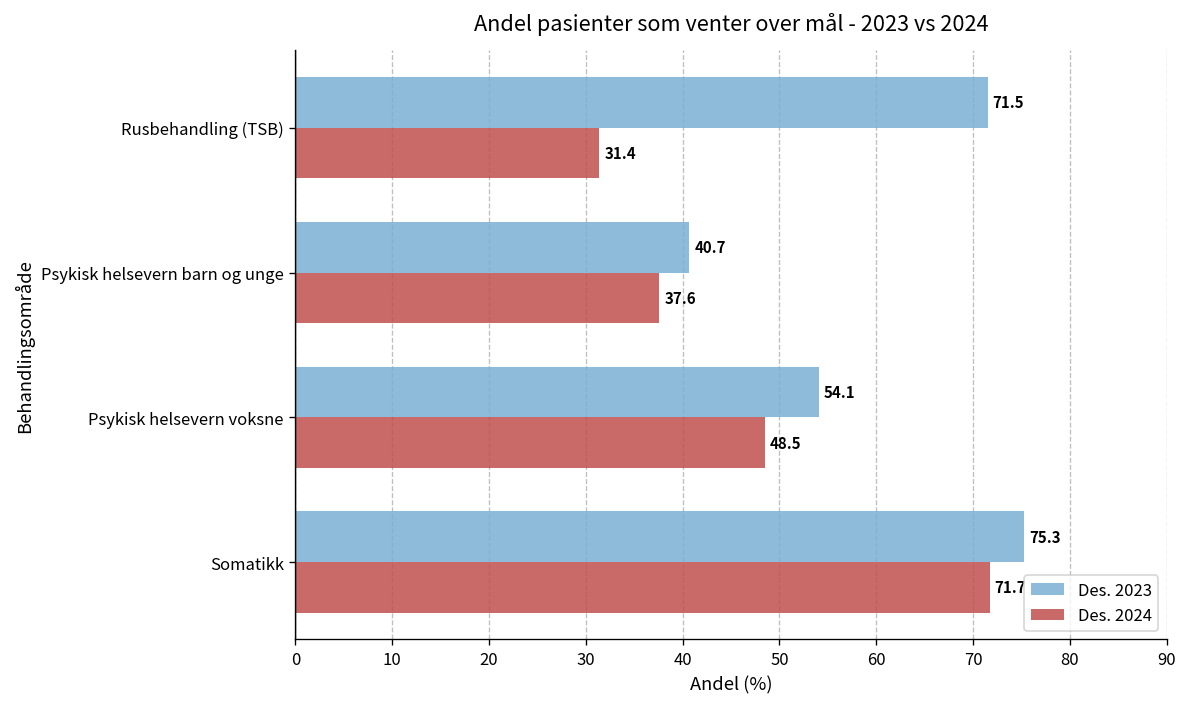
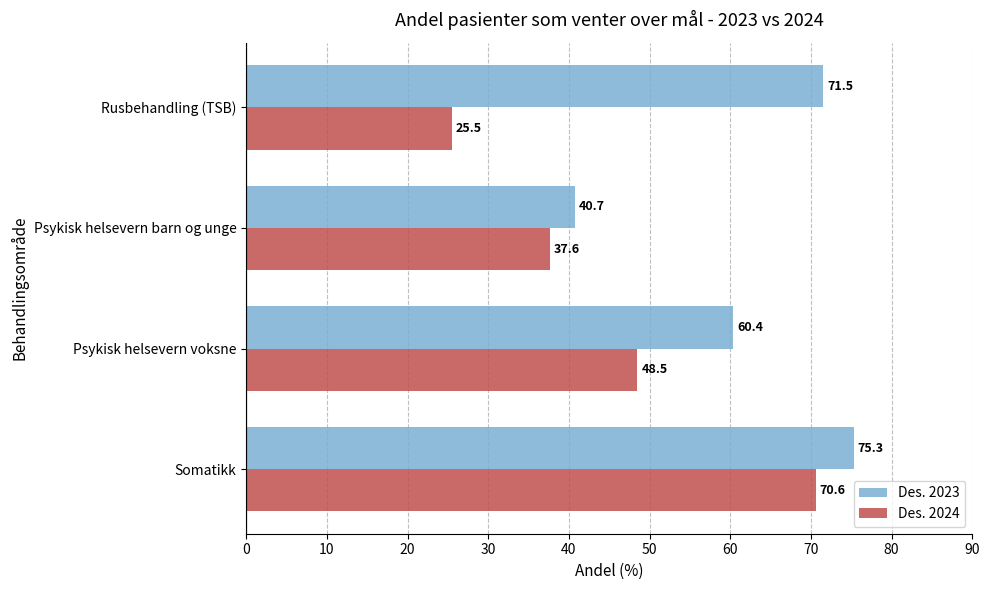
  {
    "Des. 2023": {
      "Rusbehandling (TSB)": 71.5,
      "Psykisk helsevern barn og unge": 40.7,
-     "Psykisk helsevern voksne": 54.1,
+     "Psykisk helsevern voksne": 60.4,
      "Somatikk": 75.3
    },
    "Des. 2024": {
-     "Rusbehandling (TSB)": 31.4,
+     "Rusbehandling (TSB)": 25.5,
      "Psykisk helsevern barn og unge": 37.6,
      "Psykisk helsevern voksne": 48.5,
-     "Somatikk": 71.7
+     "Somatikk": 70.6
    }
  }
